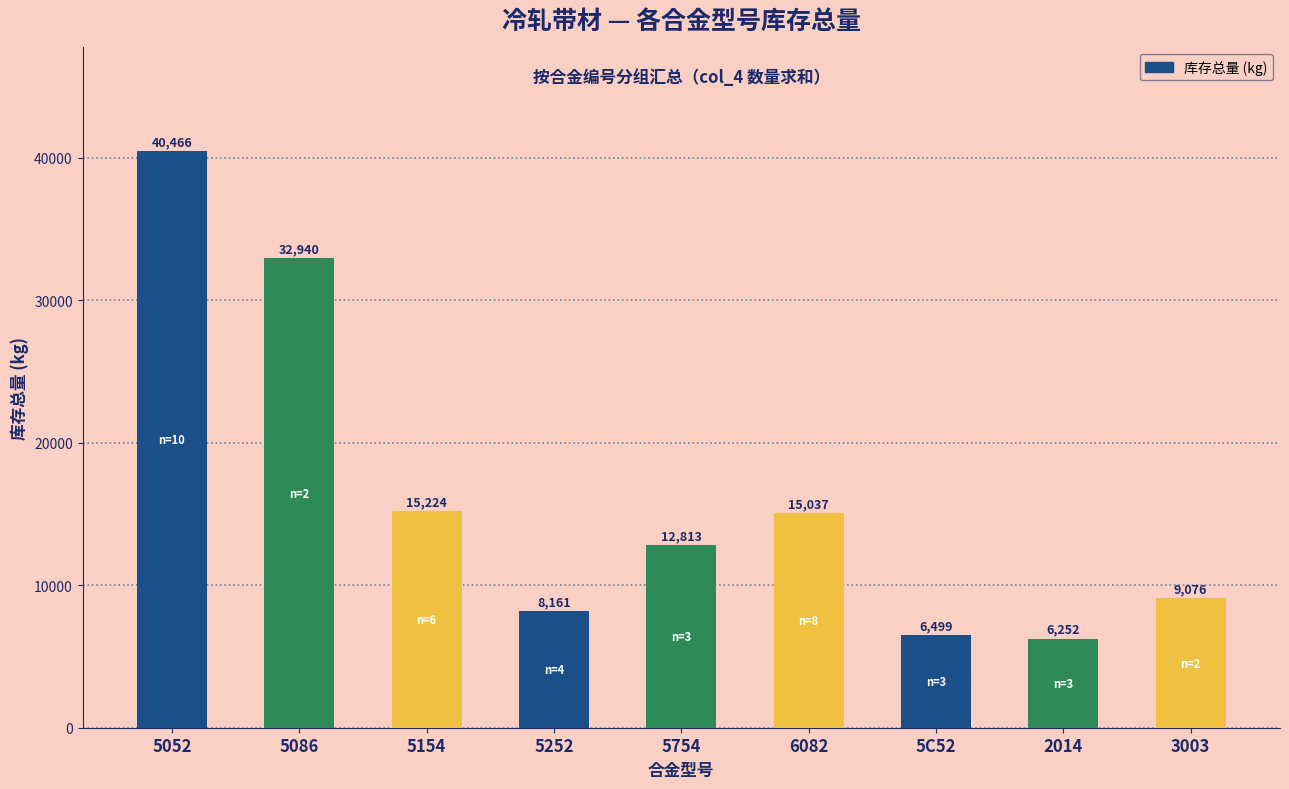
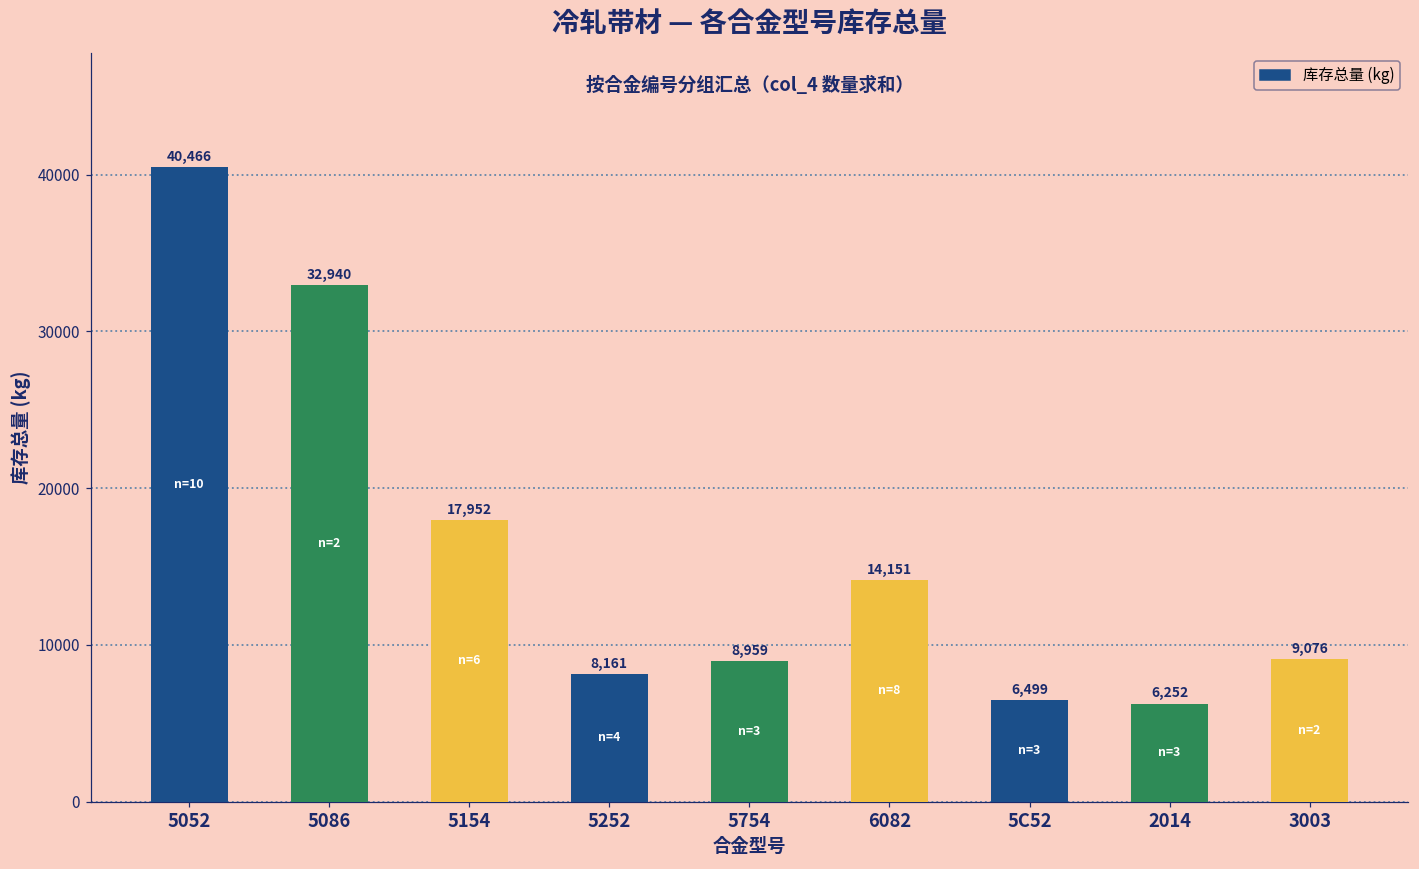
  {
    "5052": "40,466",
    "5086": "32,940",
-   "5154": "15,224",
+   "5154": "17,952",
    "5252": "8,161",
-   "5754": "12,813",
-   "6082": "15,037",
+   "5754": "8,959",
+   "6082": "14,151",
    "5C52": "6,499",
    "2014": "6,252",
    "3003": "9,076"
  }
